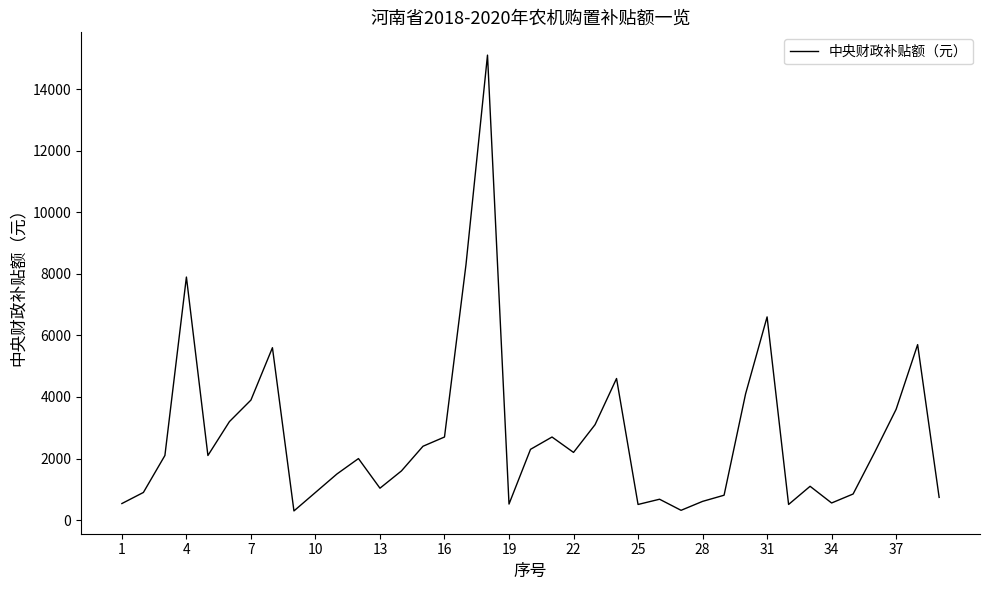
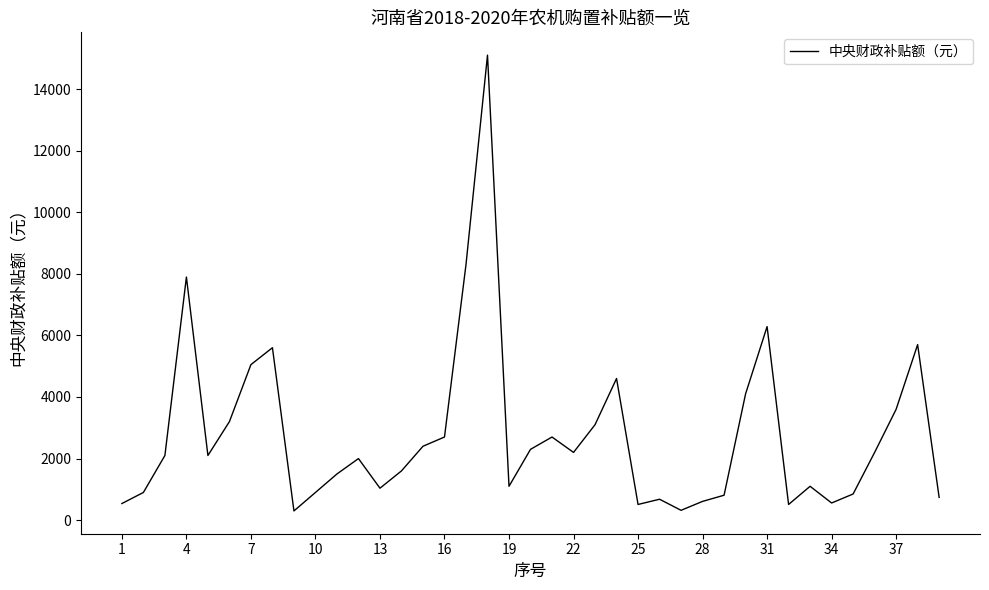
  {
    "1": 500,
    "4": 7900,
-   "7": 3900,
+   "7": 5100,
    "10": 900,
    "13": 1000,
    "16": 2700,
-   "19": 500,
+   "19": 1100,
    "22": 2200,
    "25": 500,
    "28": 600,
-   "31": 6600,
+   "31": 6300,
    "34": 600,
    "37": 3600
  }
